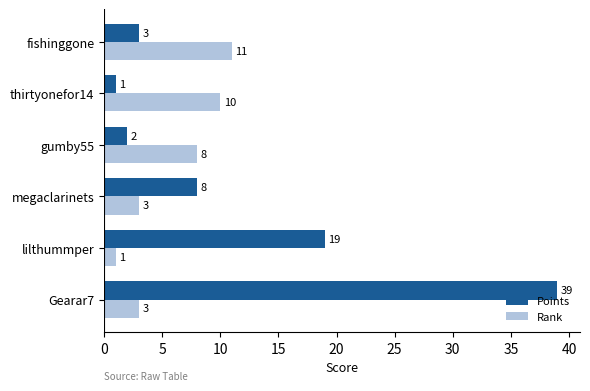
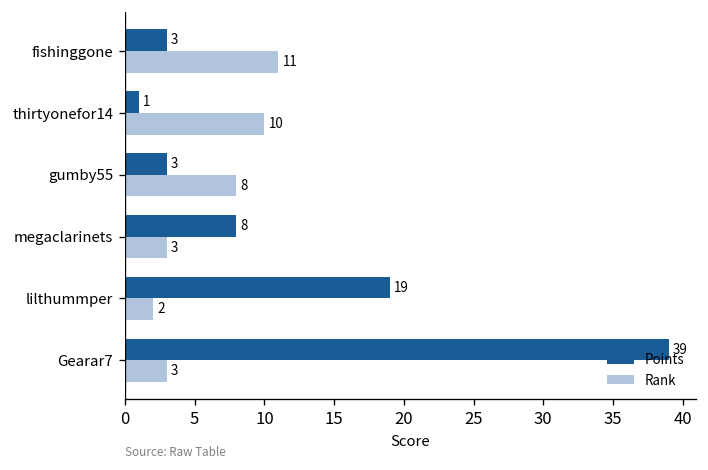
  {
    "Points": {
      "fishinggone": 3,
      "thirtyonefor14": 1,
-     "gumby55": 2,
+     "gumby55": 3,
      "megaclarinets": 8,
      "lilthummper": 19,
      "Gearar7": 39
    },
    "Rank": {
      "fishinggone": 11,
      "thirtyonefor14": 10,
      "gumby55": 8,
      "megaclarinets": 3,
-     "lilthummper": 1,
+     "lilthummper": 2,
      "Gearar7": 3
    }
  }
